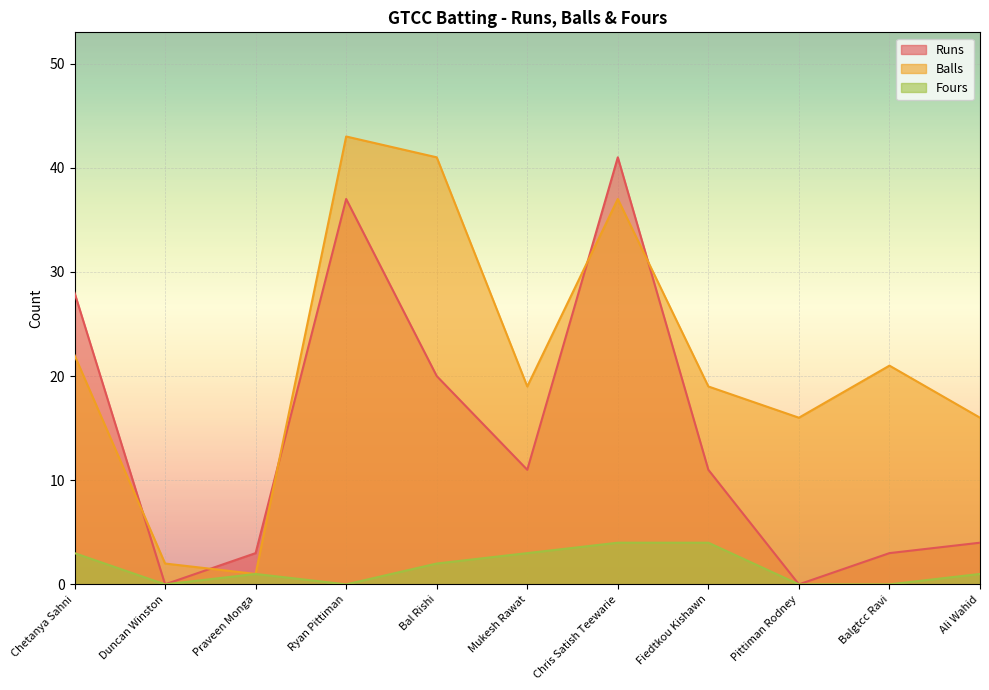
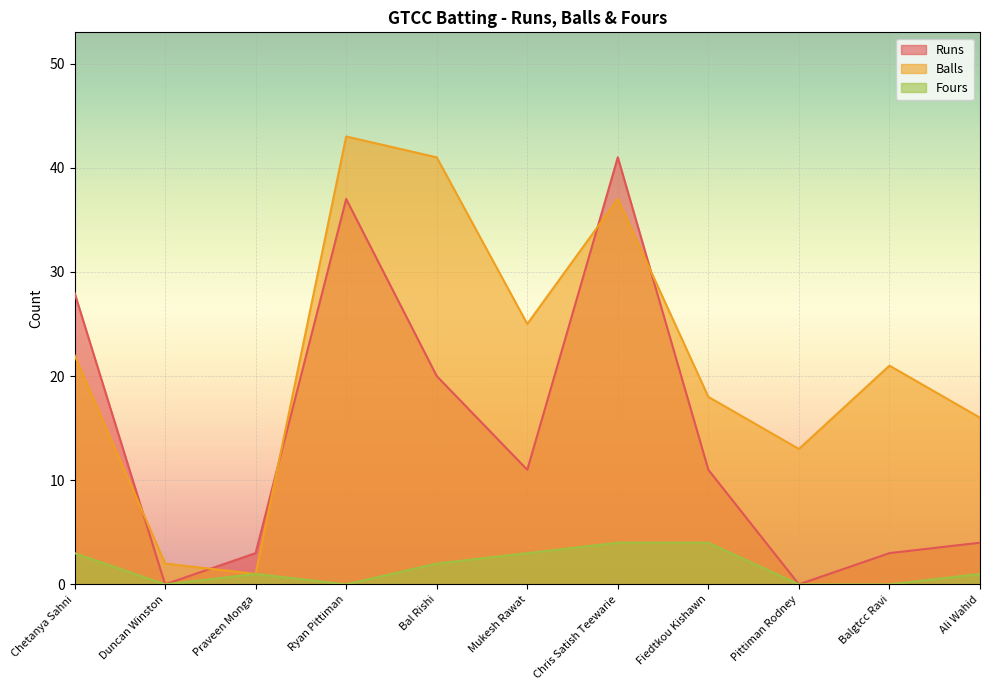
  {
    "Runs": {
      "Chetanya Sahni": 28,
      "Praveen Monga": 3,
      "Ryan Pittiman": 37,
      "Bal Rishi": 20,
      "Mukesh Rawat": 11,
      "Chris Satish Teewarie": 41,
      "Fiedtkou Kishawn": 11,
      "Balgtcc Ravi": 3,
      "Ali Wahid": 4
    },
    "Balls": {
      "Chetanya Sahni": 22,
      "Duncan Winston": 2,
      "Ryan Pittiman": 43,
      "Bal Rishi": 41,
-     "Mukesh Rawat": 19,
+     "Mukesh Rawat": 25,
      "Chris Satish Teewarie": 37,
-     "Fiedtkou Kishawn": 19,
-     "Pittiman Rodney": 16,
+     "Fiedtkou Kishawn": 18,
+     "Pittiman Rodney": 13,
      "Balgtcc Ravi": 21,
      "Ali Wahid": 16
    },
    "Fours": {
      "Chetanya Sahni": 3,
      "Ryan Pittiman": 0,
      "Bal Rishi": 2,
      "Mukesh Rawat": 3,
      "Chris Satish Teewarie": 4,
      "Fiedtkou Kishawn": 4,
      "Balgtcc Ravi": 0,
      "Ali Wahid": 1
    }
  }
